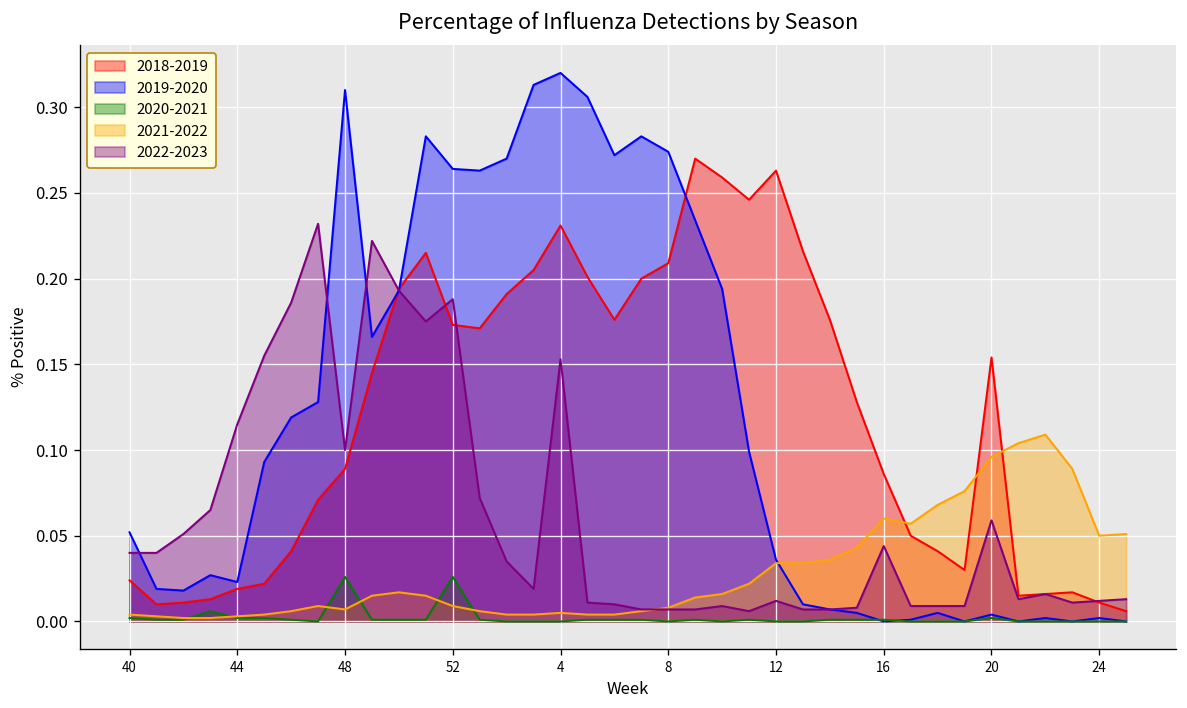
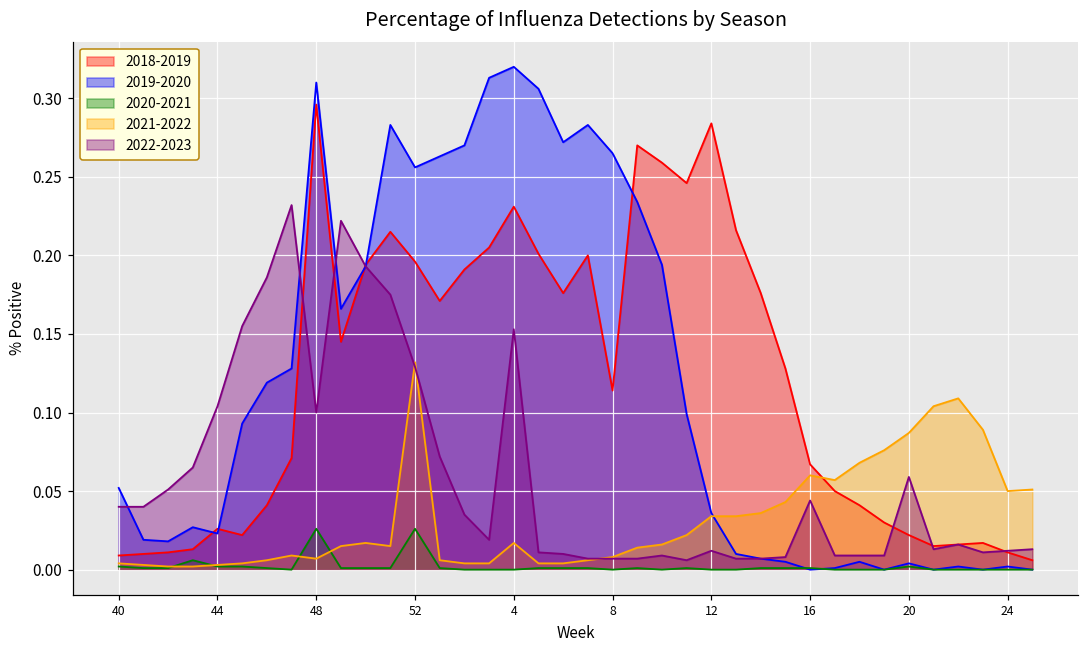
  {
    "2018-2019": {
-     "40": 0.024,
-     "44": 0.019,
-     "48": 0.089,
-     "52": 0.173,
+     "40": 0.009,
+     "44": 0.026,
+     "48": 0.296,
+     "52": 0.196,
      "4": 0.231,
-     "8": 0.209,
-     "12": 0.263,
-     "16": 0.086,
-     "20": 0.154
+     "8": 0.114,
+     "12": 0.284,
+     "16": 0.067,
+     "20": 0.022
    },
    "2019-2020": {
      "40": 0.052,
      "44": 0.023,
      "48": 0.310,
-     "52": 0.264,
+     "52": 0.256,
      "4": 0.320,
-     "8": 0.274,
+     "8": 0.265,
      "12": 0.036,
      "20": 0.004,
      "24": 0.002
    },
    "2020-2021": {
      "40": 0.002,
      "48": 0.026,
      "52": 0.026,
      "4": 0.000,
      "8": 0.000,
      "12": 0.000,
      "20": 0.002,
      "24": 0.000
    },
    "2021-2022": {
      "40": 0.004,
      "48": 0.007,
-     "52": 0.009,
-     "4": 0.005,
+     "52": 0.132,
+     "4": 0.017,
      "12": 0.034,
      "16": 0.060,
-     "20": 0.096,
+     "20": 0.087,
      "24": 0.050
    },
    "2022-2023": {
      "40": 0.040,
-     "44": 0.115,
+     "44": 0.104,
      "48": 0.100,
-     "52": 0.188,
+     "52": 0.129,
      "4": 0.153,
      "12": 0.012,
      "16": 0.044,
      "20": 0.059
    }
  }
